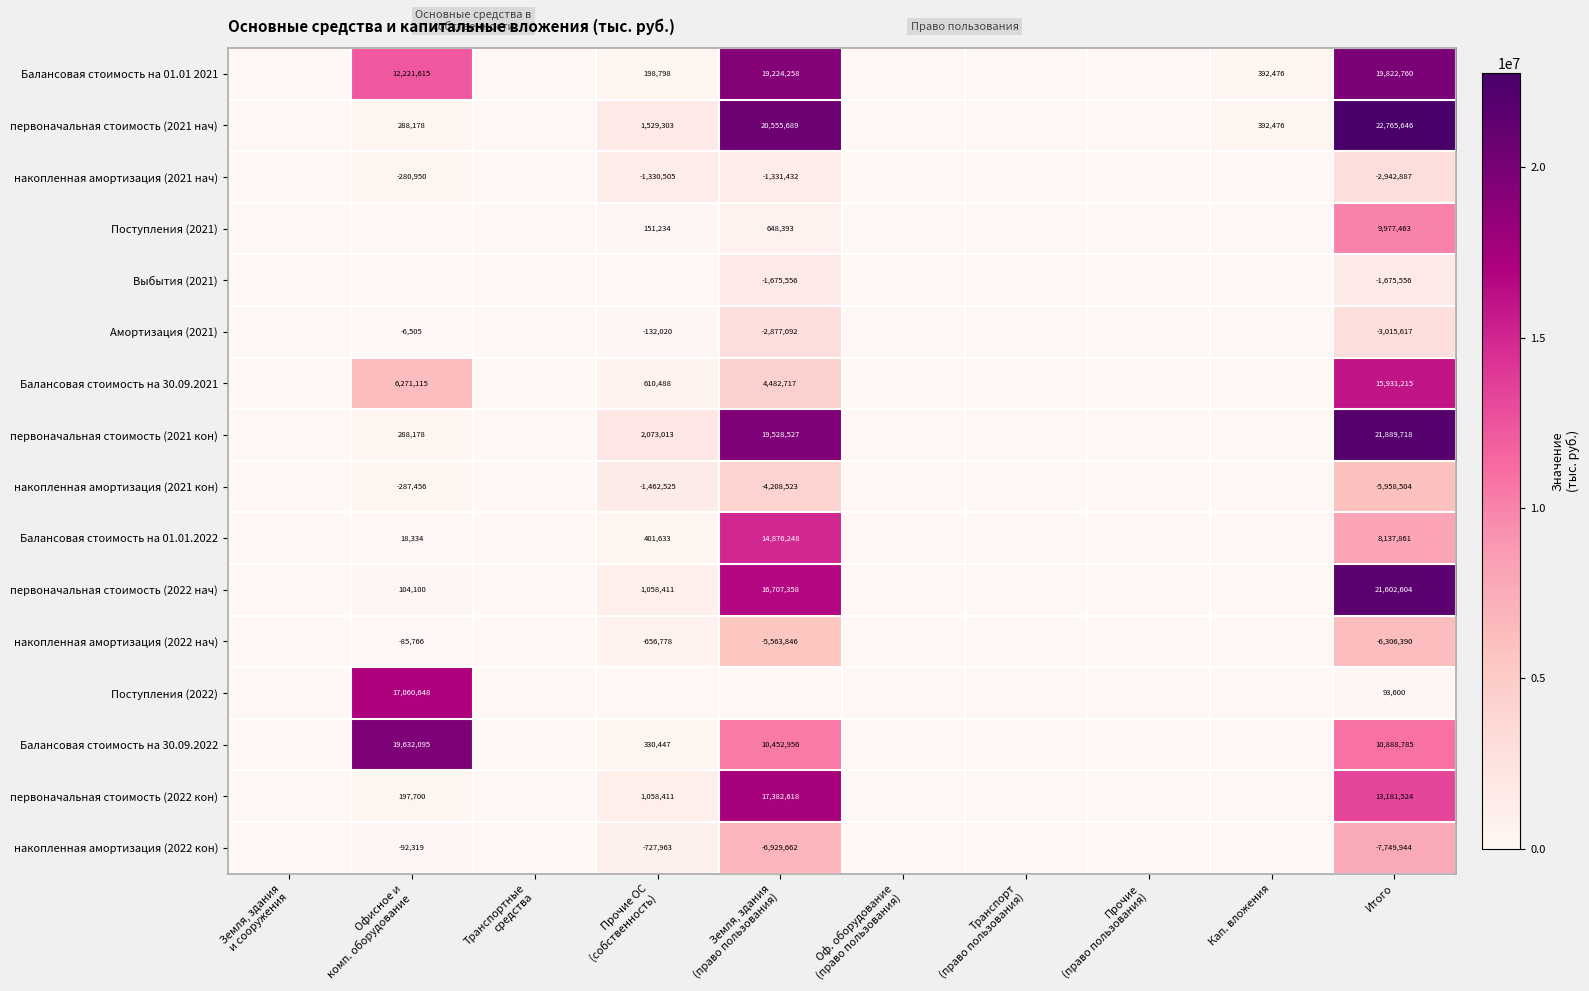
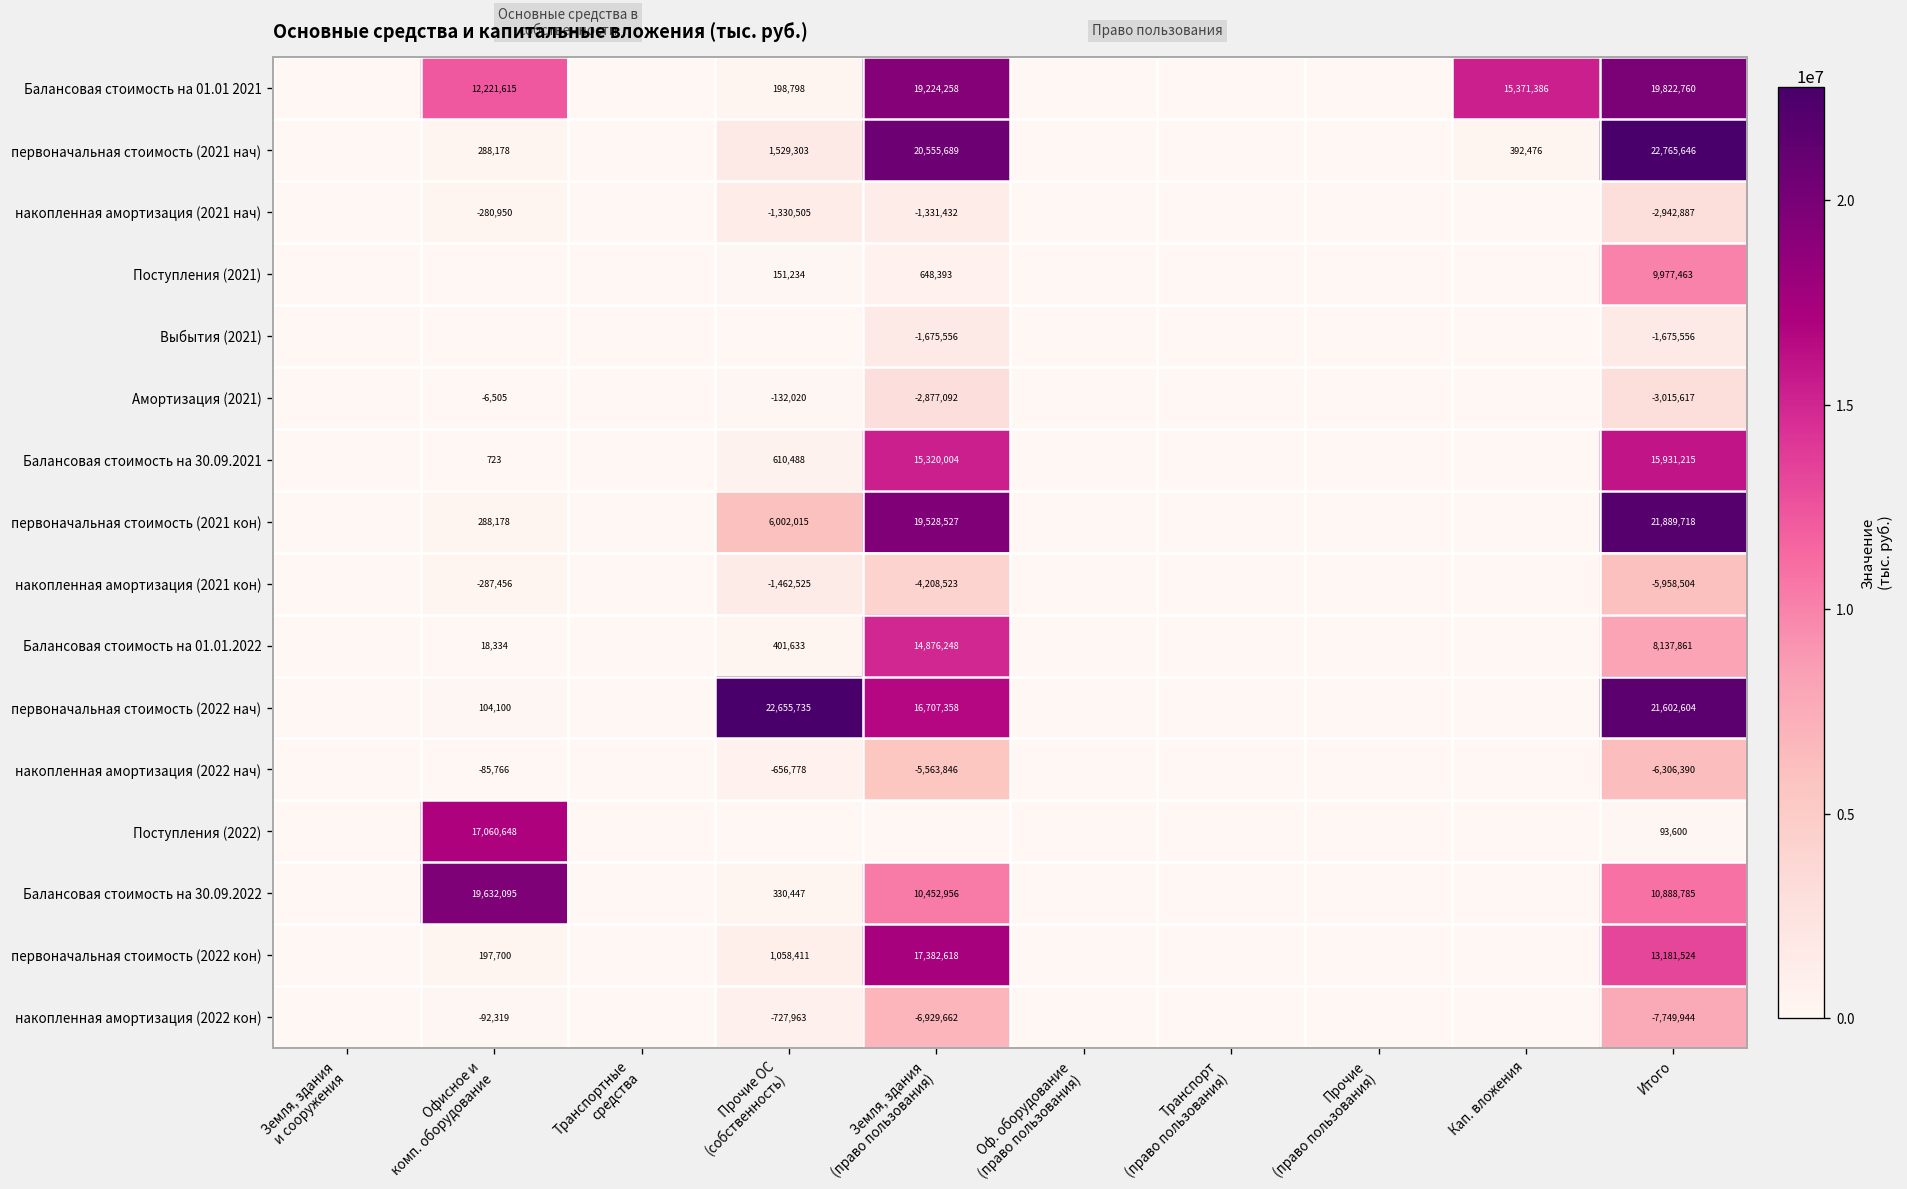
  {
    "Балансовая стоимость на 01.01 2021": {
      "Офисное и комп. оборудование": "12,221,615",
      "Прочие ОС (собственность)": "198,798",
      "Земля, здания (право пользования)": "19,224,258",
-     "Кап. вложения": "392,476",
+     "Кап. вложения": "15,371,386",
      "Итого": "19,822,760"
    },
    "первоначальная стоимость (2021 нач)": {
      "Офисное и комп. оборудование": "288,178",
      "Прочие ОС (собственность)": "1,529,303",
      "Земля, здания (право пользования)": "20,555,689",
      "Кап. вложения": "392,476",
      "Итого": "22,765,646"
    },
    "накопленная амортизация (2021 нач)": {
      "Офисное и комп. оборудование": "-280,950",
      "Прочие ОС (собственность)": "-1,330,505",
      "Земля, здания (право пользования)": "-1,331,432",
      "Итого": "-2,942,887"
    },
    "Поступления (2021)": {
      "Прочие ОС (собственность)": "151,234",
      "Земля, здания (право пользования)": "648,393",
      "Итого": "9,977,463"
    },
    "Выбытия (2021)": {
      "Земля, здания (право пользования)": "-1,675,556",
      "Итого": "-1,675,556"
    },
    "Амортизация (2021)": {
      "Офисное и комп. оборудование": "-6,505",
      "Прочие ОС (собственность)": "-132,020",
      "Земля, здания (право пользования)": "-2,877,092",
      "Итого": "-3,015,617"
    },
    "Балансовая стоимость на 30.09.2021": {
-     "Офисное и комп. оборудование": "6,271,115",
+     "Офисное и комп. оборудование": "723",
      "Прочие ОС (собственность)": "610,488",
-     "Земля, здания (право пользования)": "4,482,717",
+     "Земля, здания (право пользования)": "15,320,004",
      "Итого": "15,931,215"
    },
    "первоначальная стоимость (2021 кон)": {
      "Офисное и комп. оборудование": "288,178",
-     "Прочие ОС (собственность)": "2,073,013",
+     "Прочие ОС (собственность)": "6,002,015",
      "Земля, здания (право пользования)": "19,528,527",
      "Итого": "21,889,718"
    },
    "накопленная амортизация (2021 кон)": {
      "Офисное и комп. оборудование": "-287,456",
      "Прочие ОС (собственность)": "-1,462,525",
      "Земля, здания (право пользования)": "-4,208,523",
      "Итого": "-5,958,504"
    },
    "Балансовая стоимость на 01.01.2022": {
      "Офисное и комп. оборудование": "18,334",
      "Прочие ОС (собственность)": "401,633",
      "Земля, здания (право пользования)": "14,876,248",
      "Итого": "8,137,861"
    },
    "первоначальная стоимость (2022 нач)": {
      "Офисное и комп. оборудование": "104,100",
-     "Прочие ОС (собственность)": "1,058,411",
+     "Прочие ОС (собственность)": "22,655,735",
      "Земля, здания (право пользования)": "16,707,358",
      "Итого": "21,602,604"
    },
    "накопленная амортизация (2022 нач)": {
      "Офисное и комп. оборудование": "-85,766",
      "Прочие ОС (собственность)": "-656,778",
      "Земля, здания (право пользования)": "-5,563,846",
      "Итого": "-6,306,390"
    },
    "Поступления (2022)": {
      "Офисное и комп. оборудование": "17,060,648",
      "Итого": "93,600"
    },
    "Балансовая стоимость на 30.09.2022": {
      "Офисное и комп. оборудование": "19,632,095",
      "Прочие ОС (собственность)": "330,447",
      "Земля, здания (право пользования)": "10,452,956",
      "Итого": "10,888,785"
    },
    "первоначальная стоимость (2022 кон)": {
      "Офисное и комп. оборудование": "197,700",
      "Прочие ОС (собственность)": "1,058,411",
      "Земля, здания (право пользования)": "17,382,618",
      "Итого": "13,181,524"
    },
    "накопленная амортизация (2022 кон)": {
      "Офисное и комп. оборудование": "-92,319",
      "Прочие ОС (собственность)": "-727,963",
      "Земля, здания (право пользования)": "-6,929,662",
      "Итого": "-7,749,944"
    }
  }
